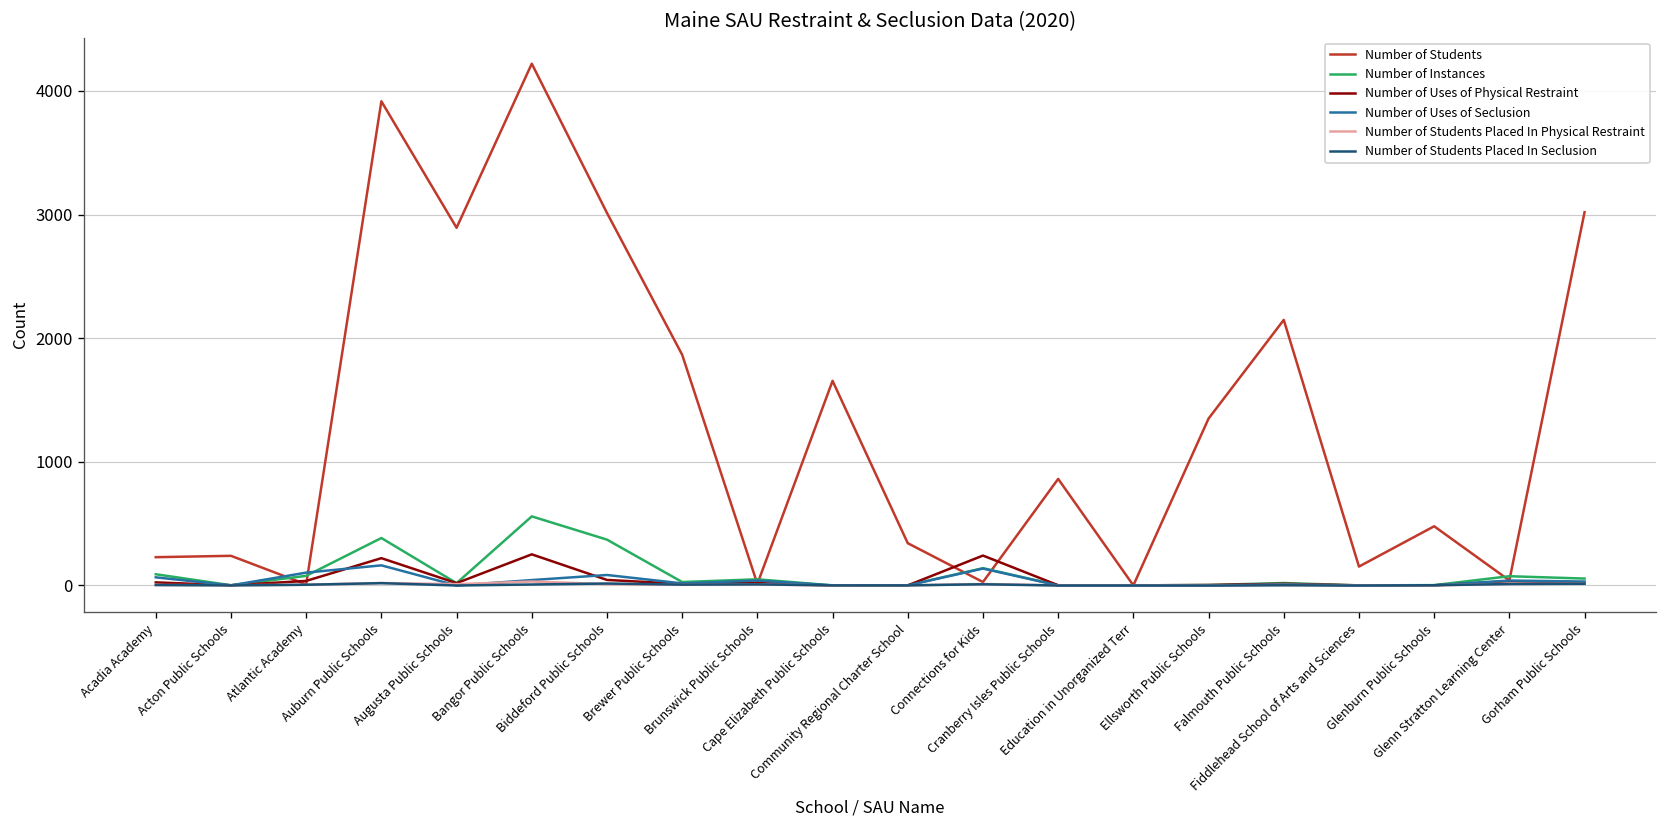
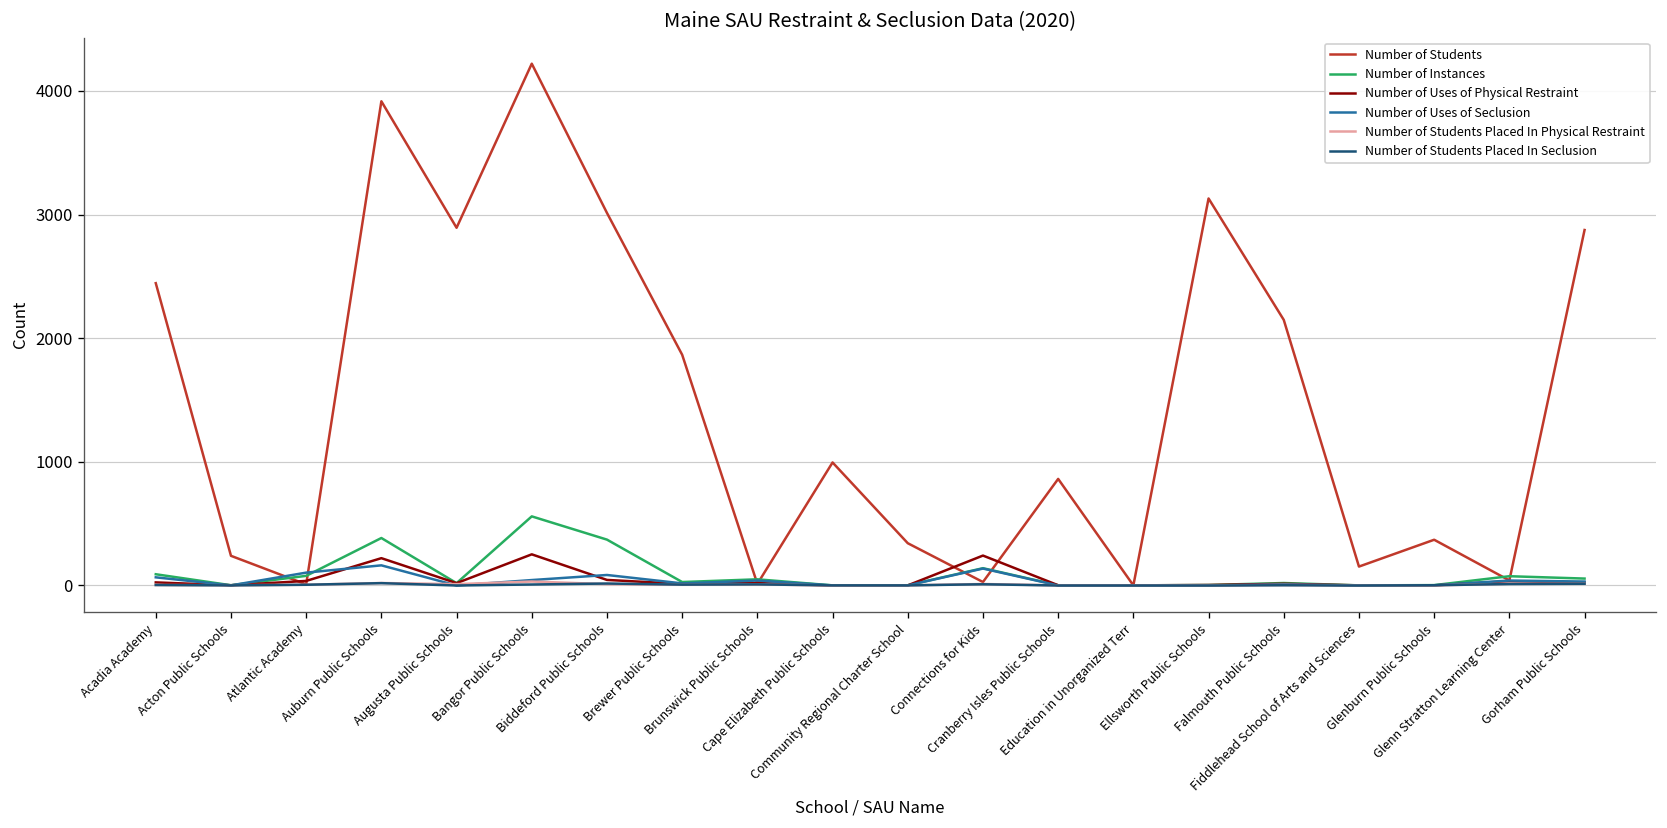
  {
    "Number of Students": {
-     "Acadia Academy": 230,
+     "Acadia Academy": 2450,
      "Acton Public Schools": 240,
      "Auburn Public Schools": 3920,
      "Augusta Public Schools": 2890,
      "Bangor Public Schools": 4220,
      "Biddeford Public Schools": 3010,
      "Brewer Public Schools": 1870,
-     "Cape Elizabeth Public Schools": 1660,
+     "Cape Elizabeth Public Schools": 1000,
      "Community Regional Charter School": 340,
      "Cranberry Isles Public Schools": 860,
-     "Ellsworth Public Schools": 1350,
+     "Ellsworth Public Schools": 3130,
      "Falmouth Public Schools": 2150,
      "Fiddlehead School of Arts and Sciences": 150,
-     "Glenburn Public Schools": 480,
-     "Gorham Public Schools": 3020
+     "Glenburn Public Schools": 370,
+     "Gorham Public Schools": 2880
    },
    "Number of Instances": {
      "Acadia Academy": 90,
      "Atlantic Academy": 80,
      "Auburn Public Schools": 380,
      "Bangor Public Schools": 560,
      "Biddeford Public Schools": 370,
      "Glenn Stratton Learning Center": 80
    },
    "Number of Uses of Physical Restraint": {
      "Atlantic Academy": 40,
      "Auburn Public Schools": 220,
      "Bangor Public Schools": 250,
      "Biddeford Public Schools": 50,
      "Connections for Kids": 240
    }
  }
